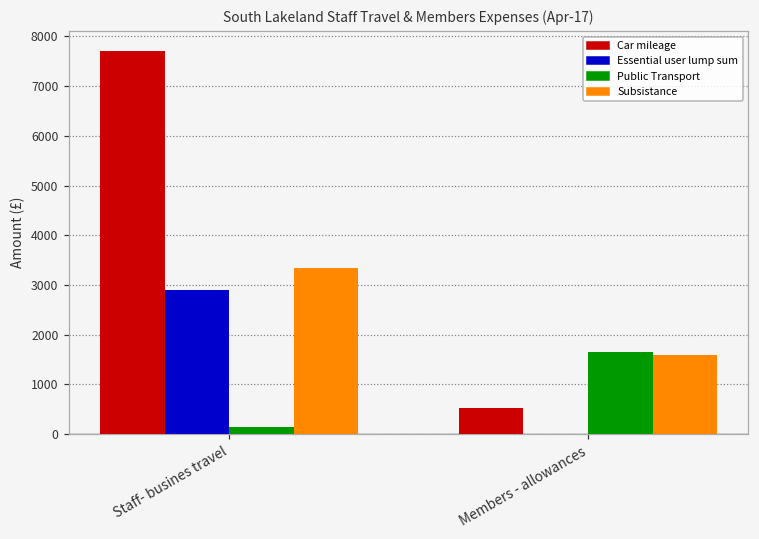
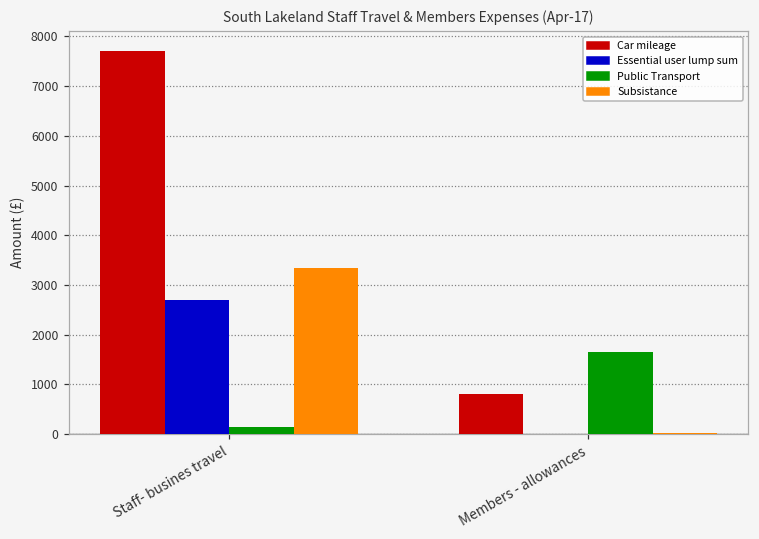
  {
    "Car mileage": {
      "Staff- busines travel": 7700,
-     "Members - allowances": 500
+     "Members - allowances": 800
    },
    "Essential user lump sum": {
-     "Staff- busines travel": 2900,
+     "Staff- busines travel": 2700,
      "Members - allowances": 0
    },
    "Public Transport": {
      "Staff- busines travel": 100,
      "Members - allowances": 1600
    },
    "Subsistance": {
      "Staff- busines travel": 3300,
-     "Members - allowances": 1600
+     "Members - allowances": 0
    }
  }
